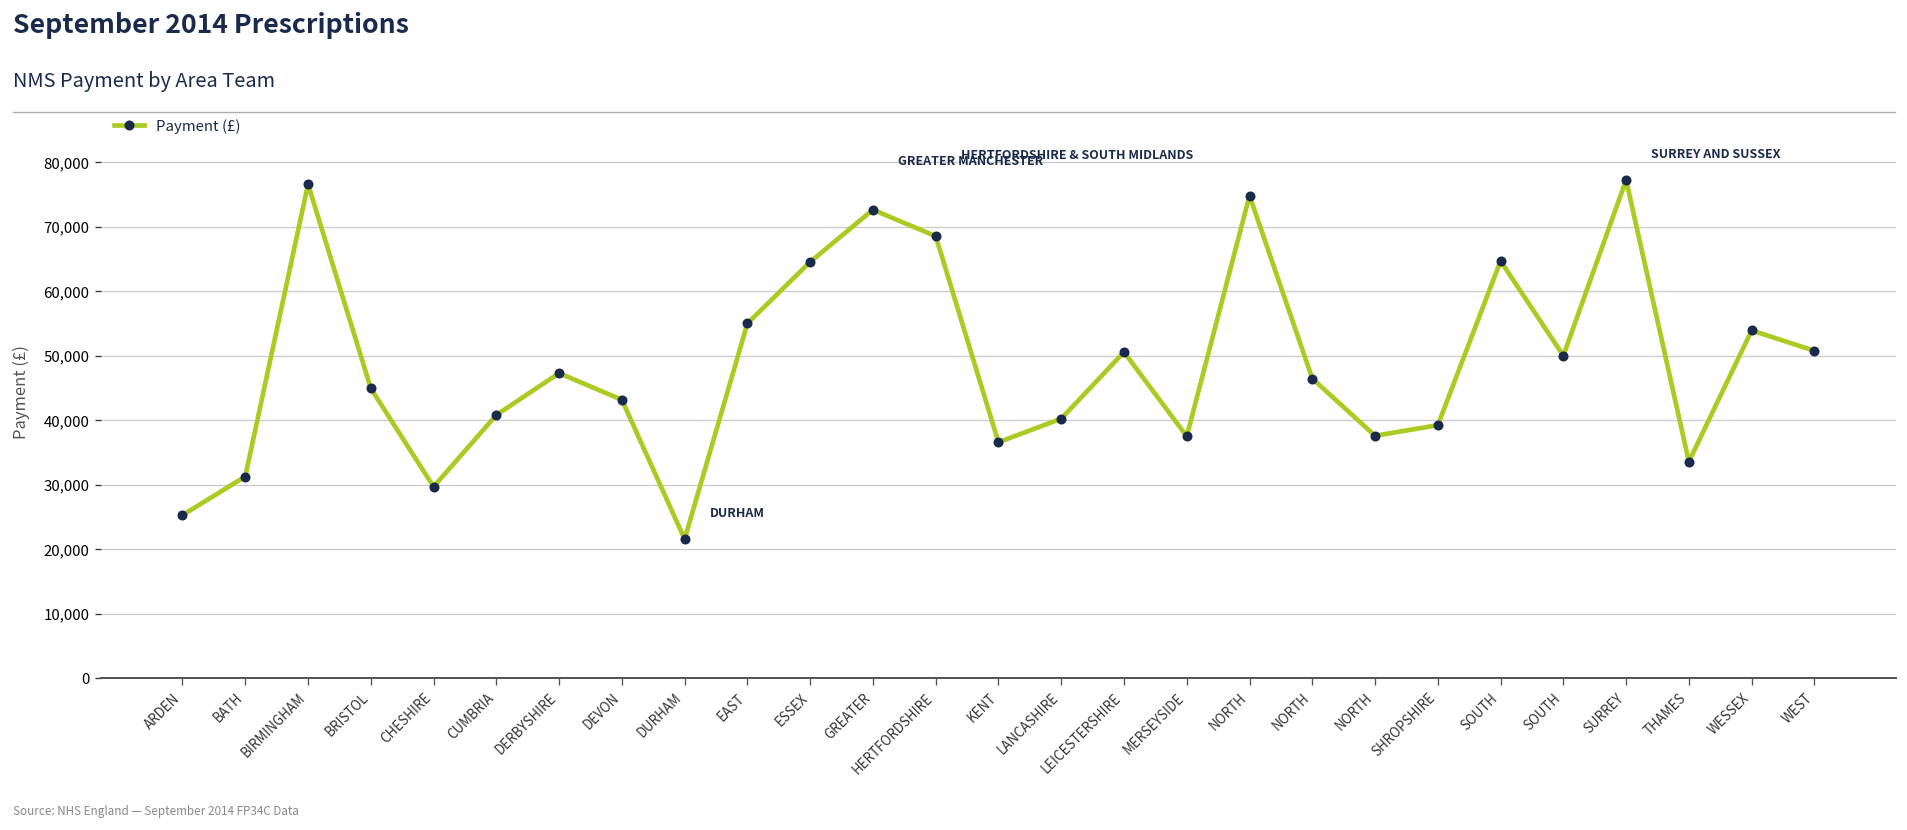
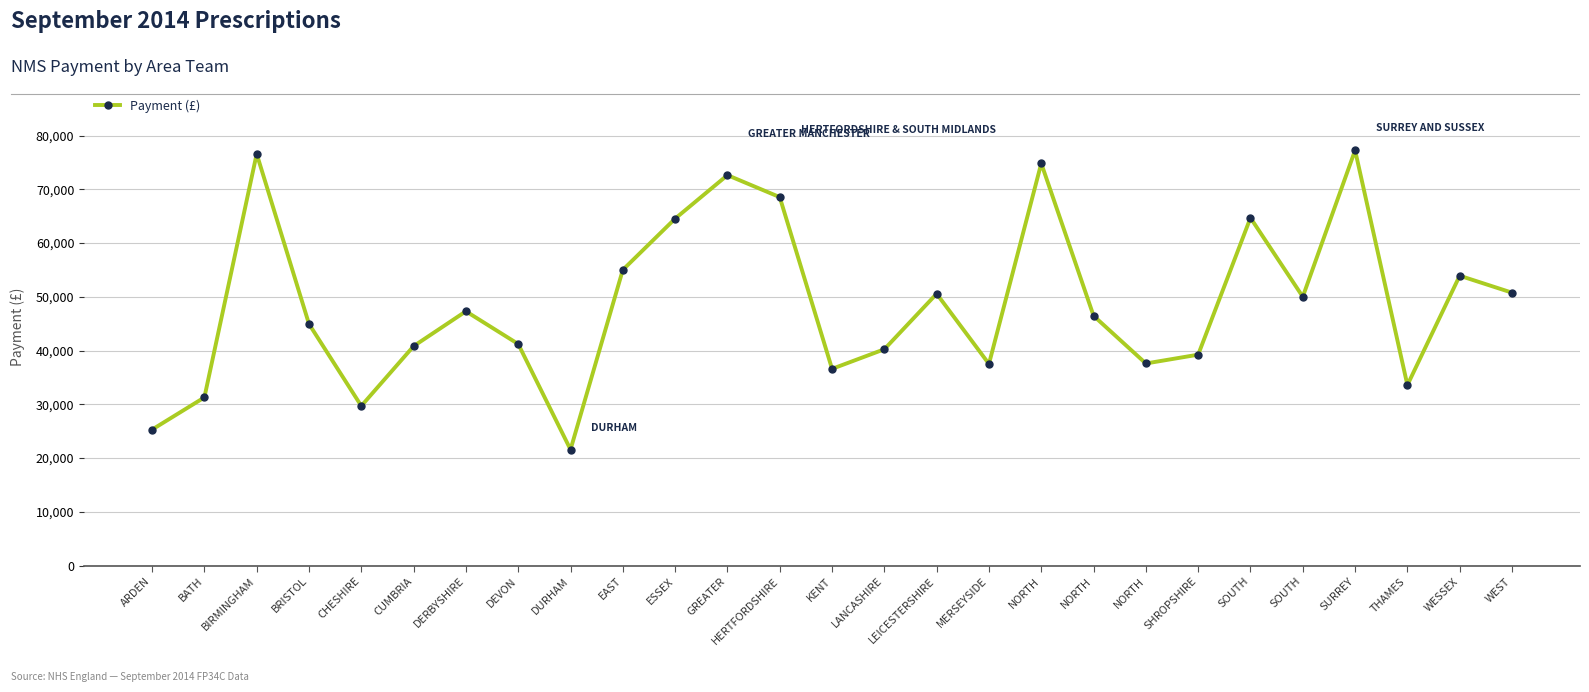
  {
    "ARDEN": "25,000",
    "BATH": "31,000",
    "BIRMINGHAM": "77,000",
    "BRISTOL": "45,000",
    "CHESHIRE": "30,000",
    "CUMBRIA": "41,000",
    "DERBYSHIRE": "47,000",
-   "DEVON": "43,000",
+   "DEVON": "41,000",
    "DURHAM": "22,000",
    "EAST": "55,000",
    "ESSEX": "65,000",
    "GREATER": "73,000",
    "HERTFORDSHIRE": "69,000",
    "KENT": "37,000",
    "LANCASHIRE": "40,000",
    "LEICESTERSHIRE": "51,000",
    "MERSEYSIDE": "38,000",
    "SHROPSHIRE": "39,000",
    "SURREY": "77,000",
    "THAMES": "34,000",
    "WESSEX": "54,000",
    "WEST": "51,000"
  }
